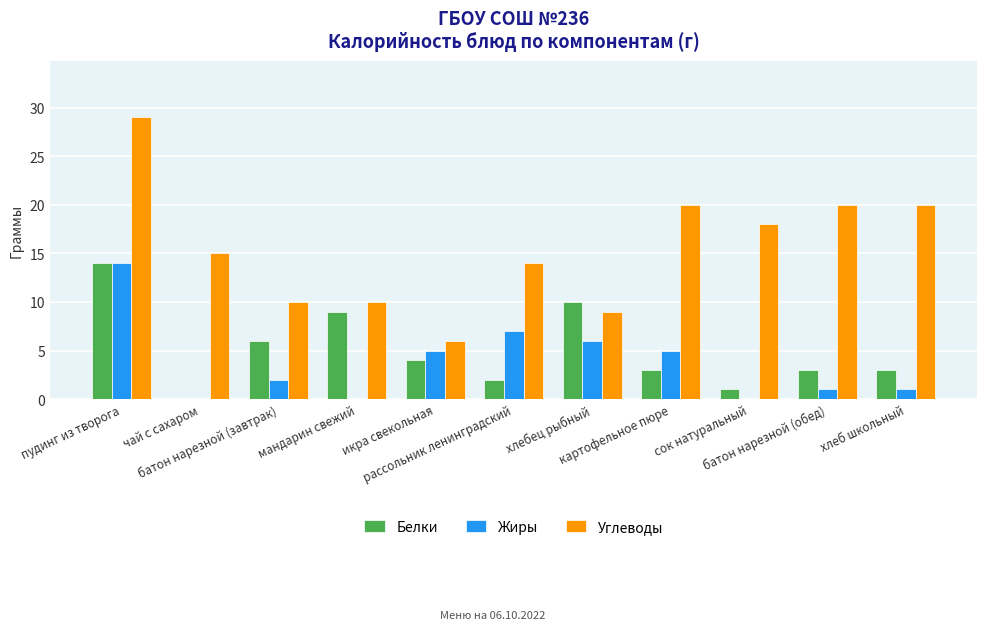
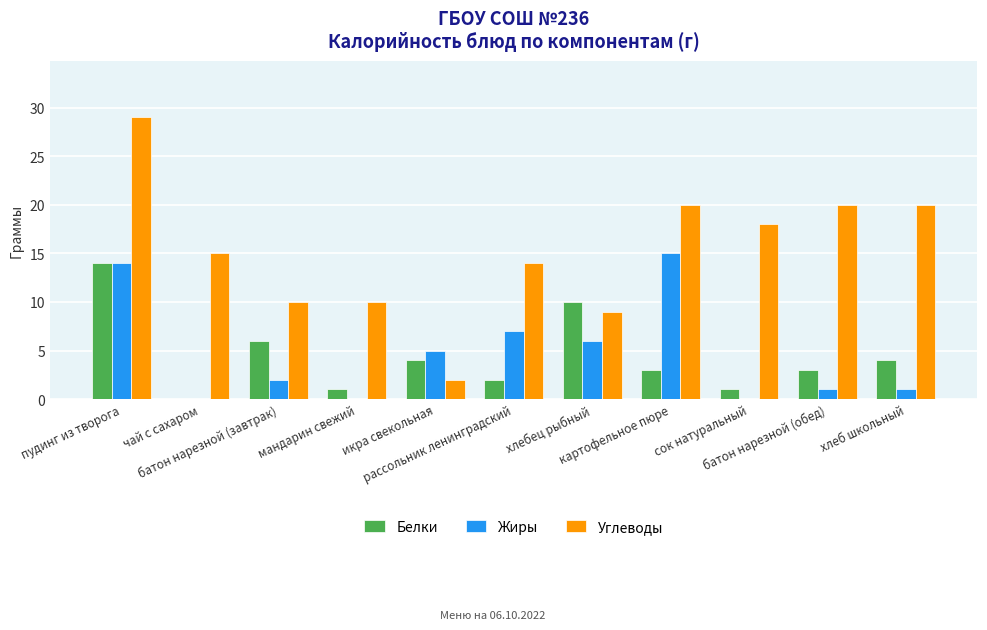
  {
    "Белки": {
      "пудинг из творога": 14,
      "чай с сахаром": 0,
      "батон нарезной (завтрак)": 6,
-     "мандарин свежий": 9,
+     "мандарин свежий": 1,
      "икра свекольная": 4,
      "рассольник ленинградский": 2,
      "хлебец рыбный": 10,
      "картофельное пюре": 3,
      "сок натуральный": 1,
      "батон нарезной (обед)": 3,
-     "хлеб школьный": 3
+     "хлеб школьный": 4
    },
    "Жиры": {
      "пудинг из творога": 14,
      "чай с сахаром": 0,
      "батон нарезной (завтрак)": 2,
      "мандарин свежий": 0,
      "икра свекольная": 5,
      "рассольник ленинградский": 7,
      "хлебец рыбный": 6,
-     "картофельное пюре": 5,
+     "картофельное пюре": 15,
      "сок натуральный": 0,
      "батон нарезной (обед)": 1,
      "хлеб школьный": 1
    },
    "Углеводы": {
      "пудинг из творога": 29,
      "чай с сахаром": 15,
      "батон нарезной (завтрак)": 10,
      "мандарин свежий": 10,
-     "икра свекольная": 6,
+     "икра свекольная": 2,
      "рассольник ленинградский": 14,
      "хлебец рыбный": 9,
      "картофельное пюре": 20,
      "сок натуральный": 18,
      "батон нарезной (обед)": 20,
      "хлеб школьный": 20
    }
  }
